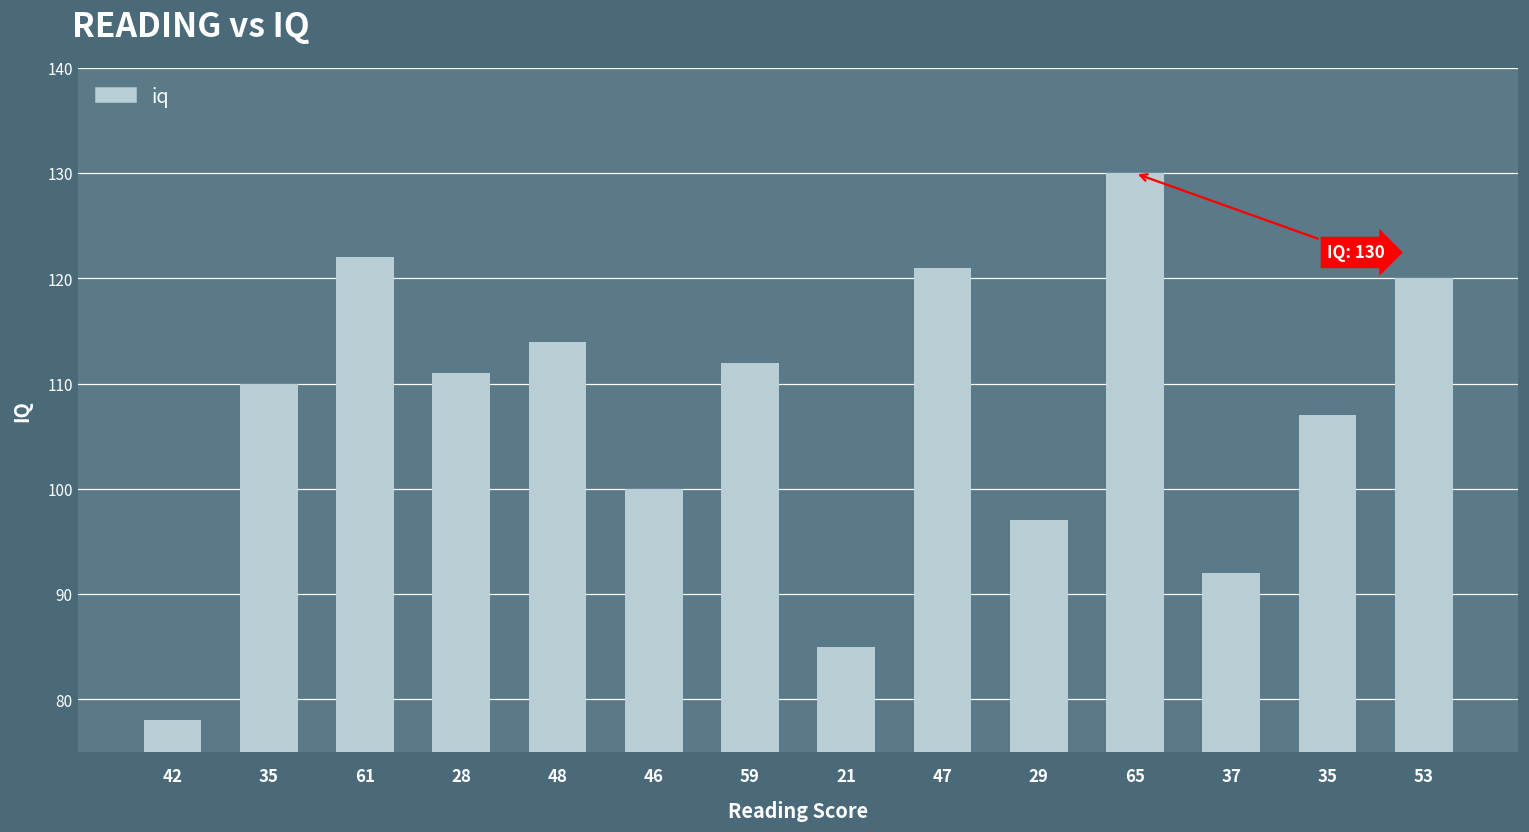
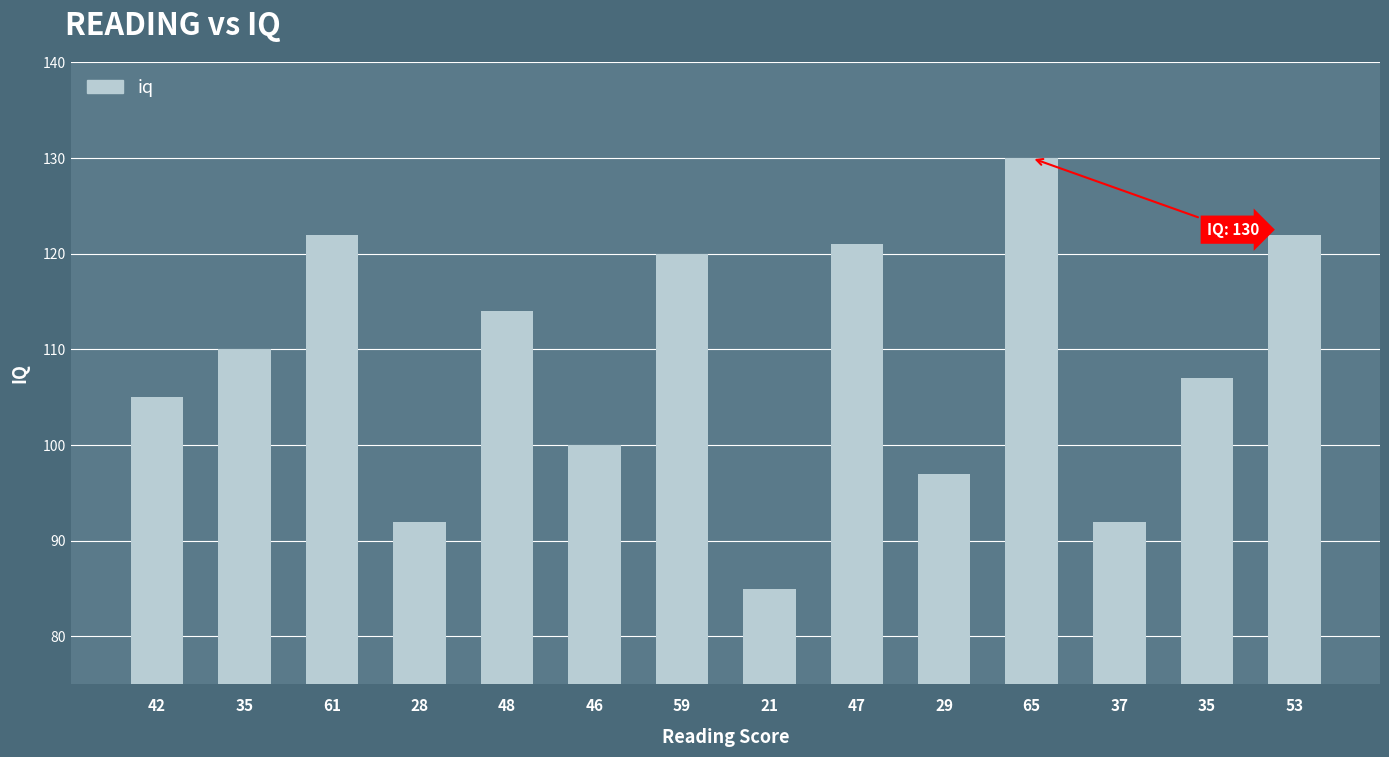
  {
-   "42": 78,
+   "42": 105,
    "61": 122,
-   "28": 111,
+   "28": 92,
    "48": 114,
    "46": 100,
-   "59": 112,
+   "59": 120,
    "21": 85,
    "47": 121,
    "29": 97,
    "37": 92,
-   "53": 120
+   "53": 122
  }
